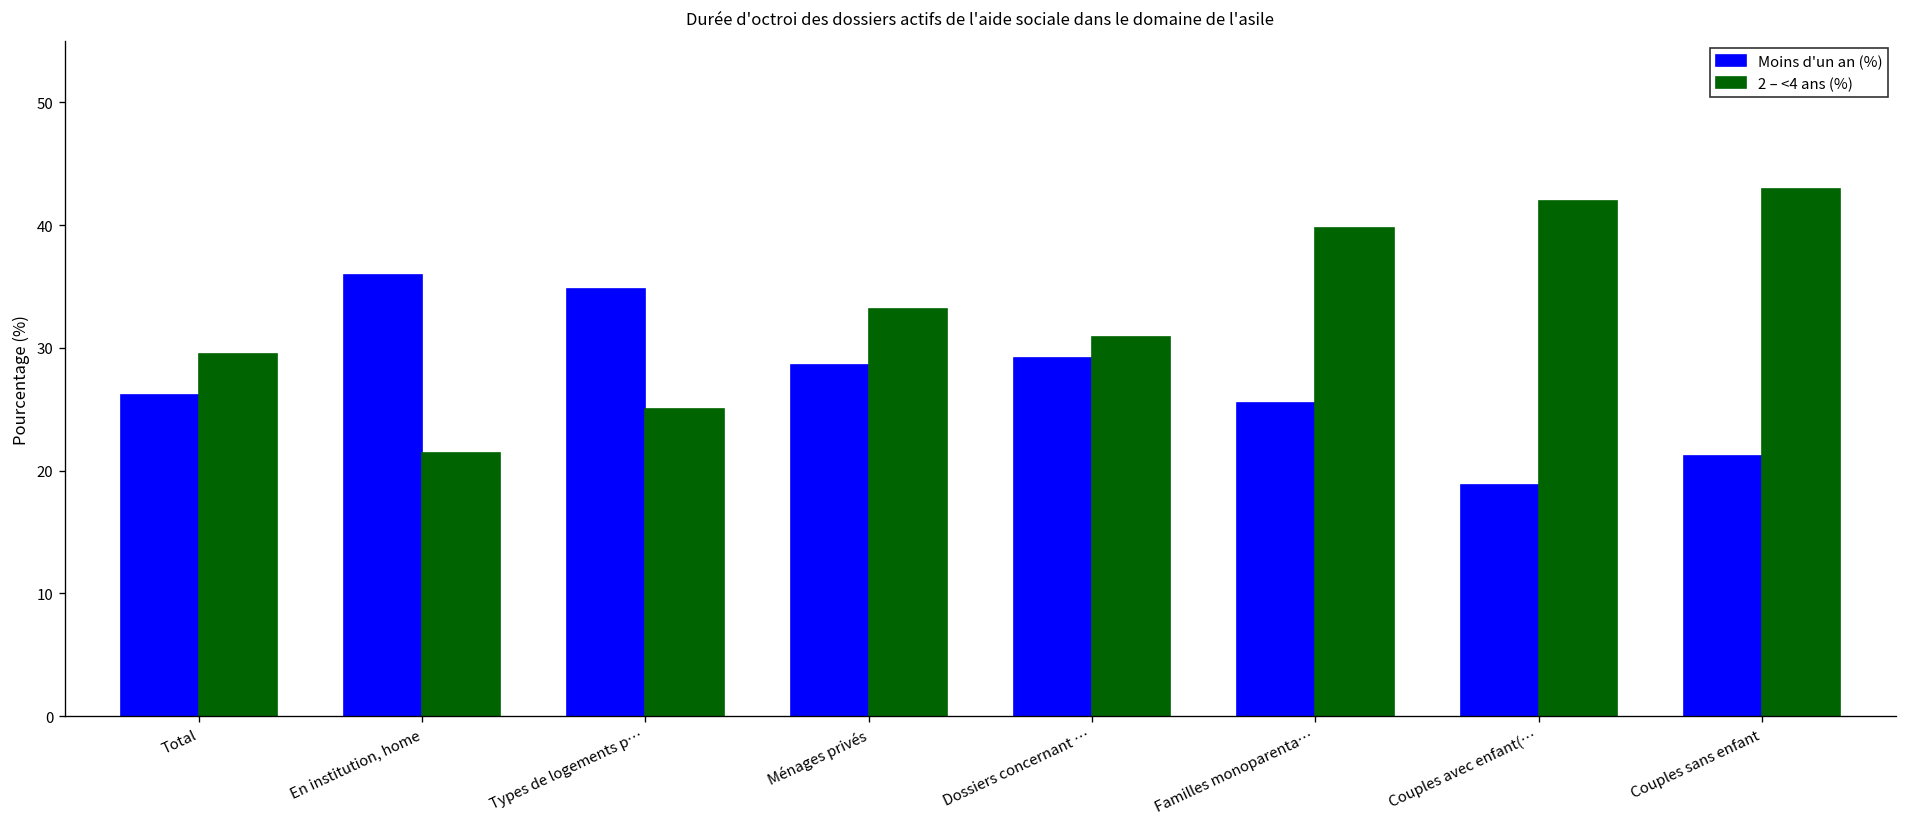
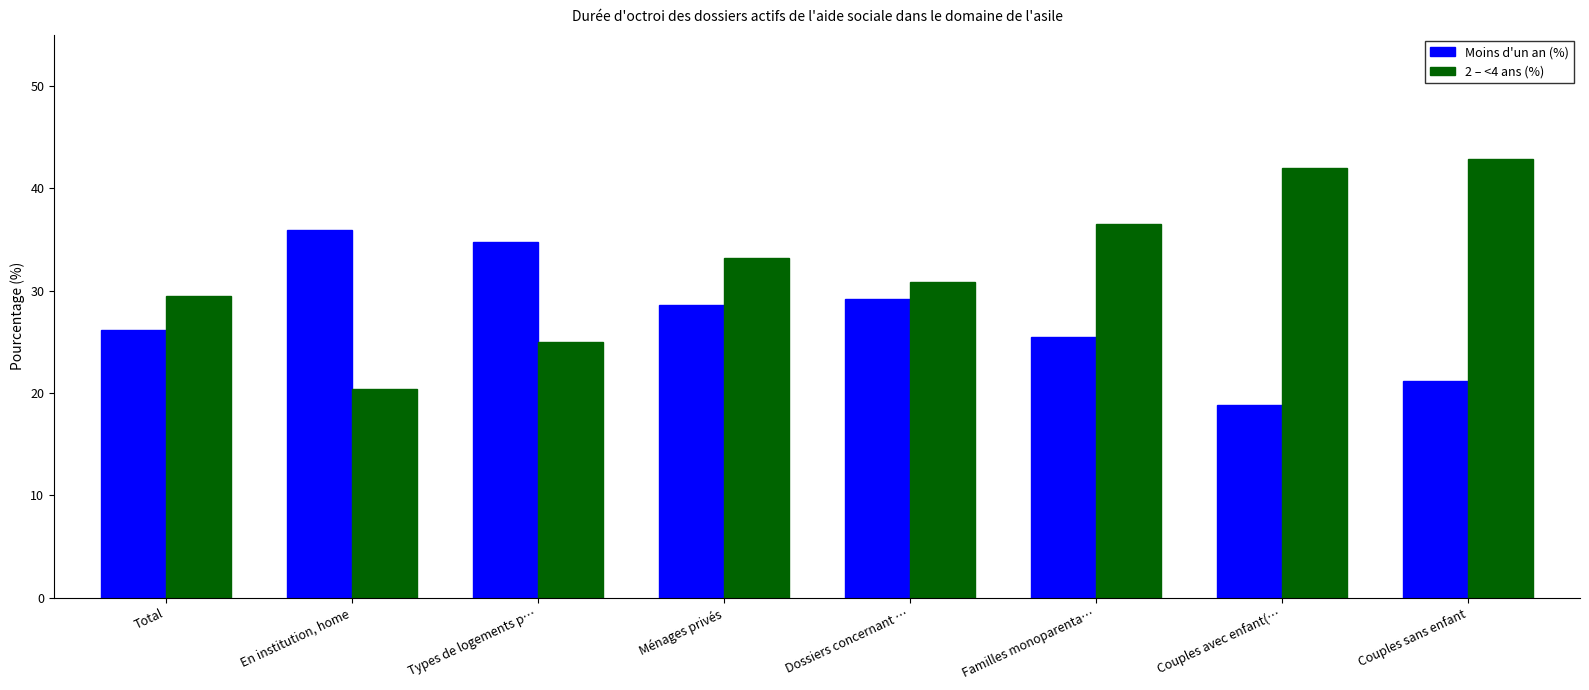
  {
    "Moins d'un an (%)": {
      "Total": 26.2,
      "En institution, home": 35.9,
      "Types de logements p…": 34.8,
      "Ménages privés": 28.6,
      "Dossiers concernant …": 29.2,
      "Familles monoparenta…": 25.5,
      "Couples avec enfant(…": 18.8,
      "Couples sans enfant": 21.2
    },
    "2 – <4 ans (%)": {
      "Total": 29.5,
-     "En institution, home": 21.4,
+     "En institution, home": 20.4,
      "Types de logements p…": 25.0,
      "Ménages privés": 33.2,
      "Dossiers concernant …": 30.9,
-     "Familles monoparenta…": 39.8,
+     "Familles monoparenta…": 36.5,
      "Couples avec enfant(…": 42.0,
      "Couples sans enfant": 42.9
    }
  }
